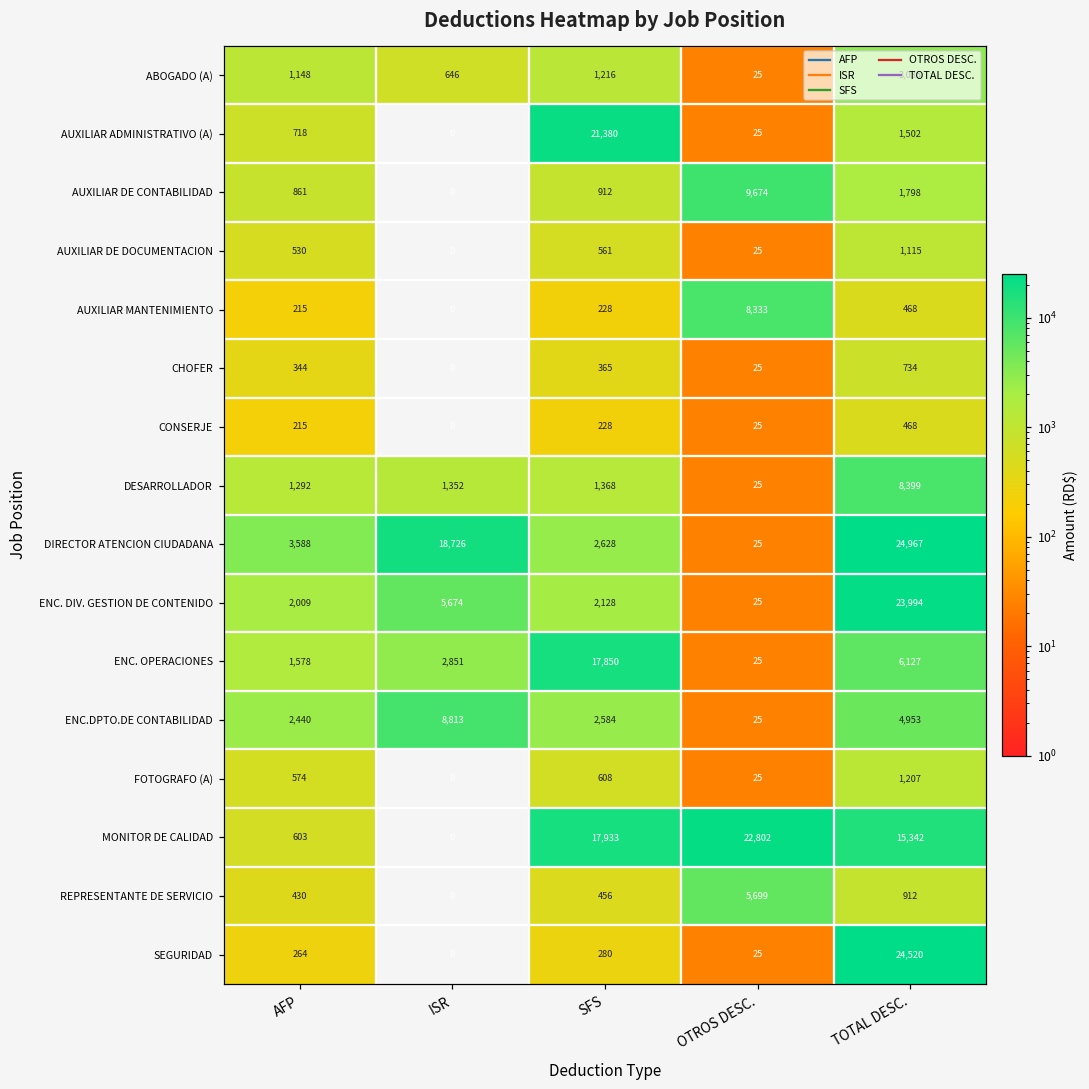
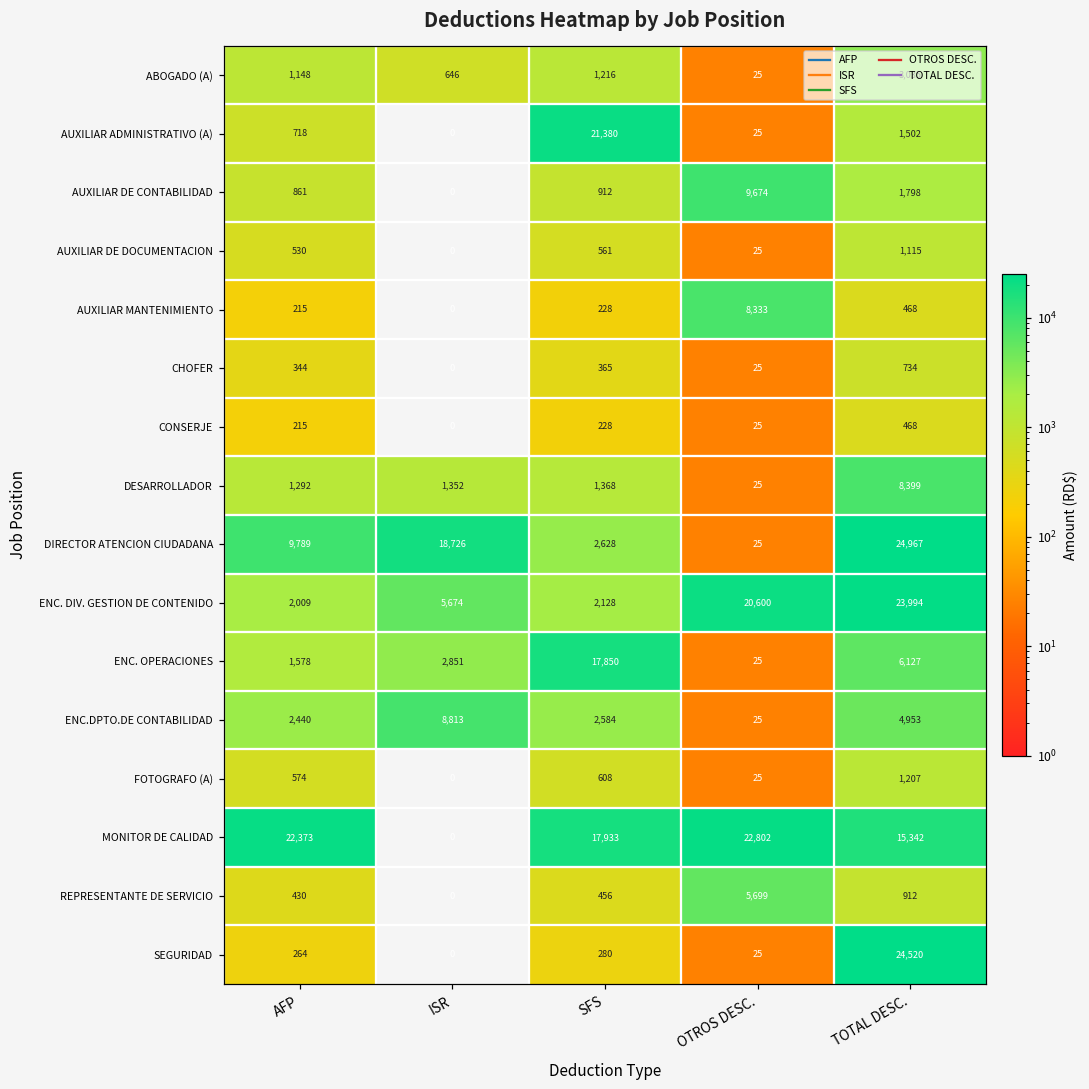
  {
    "ABOGADO (A)": {
      "AFP": "1,148",
      "ISR": "646",
      "SFS": "1,216",
      "OTROS DESC.": "25"
    },
    "AUXILIAR ADMINISTRATIVO (A)": {
      "AFP": "718",
      "SFS": "21,380",
      "OTROS DESC.": "25",
      "TOTAL DESC.": "1,502"
    },
    "AUXILIAR DE CONTABILIDAD": {
      "AFP": "861",
      "SFS": "912",
      "OTROS DESC.": "9,674",
      "TOTAL DESC.": "1,798"
    },
    "AUXILIAR DE DOCUMENTACION": {
      "AFP": "530",
      "SFS": "561",
      "OTROS DESC.": "25",
      "TOTAL DESC.": "1,115"
    },
    "AUXILIAR MANTENIMIENTO": {
      "AFP": "215",
      "SFS": "228",
      "OTROS DESC.": "8,333",
      "TOTAL DESC.": "468"
    },
    "CHOFER": {
      "AFP": "344",
      "SFS": "365",
      "OTROS DESC.": "25",
      "TOTAL DESC.": "734"
    },
    "CONSERJE": {
      "AFP": "215",
      "SFS": "228",
      "OTROS DESC.": "25",
      "TOTAL DESC.": "468"
    },
    "DESARROLLADOR": {
      "AFP": "1,292",
      "ISR": "1,352",
      "SFS": "1,368",
      "OTROS DESC.": "25",
      "TOTAL DESC.": "8,399"
    },
    "DIRECTOR ATENCION CIUDADANA": {
-     "AFP": "3,588",
+     "AFP": "9,789",
      "ISR": "18,726",
      "SFS": "2,628",
      "OTROS DESC.": "25",
      "TOTAL DESC.": "24,967"
    },
    "ENC. DIV. GESTION DE CONTENIDO": {
      "AFP": "2,009",
      "ISR": "5,674",
      "SFS": "2,128",
-     "OTROS DESC.": "25",
+     "OTROS DESC.": "20,600",
      "TOTAL DESC.": "23,994"
    },
    "ENC. OPERACIONES": {
      "AFP": "1,578",
      "ISR": "2,851",
      "SFS": "17,850",
      "OTROS DESC.": "25",
      "TOTAL DESC.": "6,127"
    },
    "ENC.DPTO.DE CONTABILIDAD": {
      "AFP": "2,440",
      "ISR": "8,813",
      "SFS": "2,584",
      "OTROS DESC.": "25",
      "TOTAL DESC.": "4,953"
    },
    "FOTOGRAFO (A)": {
      "AFP": "574",
      "SFS": "608",
      "OTROS DESC.": "25",
      "TOTAL DESC.": "1,207"
    },
    "MONITOR DE CALIDAD": {
-     "AFP": "603",
+     "AFP": "22,373",
      "SFS": "17,933",
      "OTROS DESC.": "22,802",
      "TOTAL DESC.": "15,342"
    },
    "REPRESENTANTE DE SERVICIO": {
      "AFP": "430",
      "SFS": "456",
      "OTROS DESC.": "5,699",
      "TOTAL DESC.": "912"
    },
    "SEGURIDAD": {
      "AFP": "264",
      "SFS": "280",
      "OTROS DESC.": "25",
      "TOTAL DESC.": "24,520"
    }
  }
